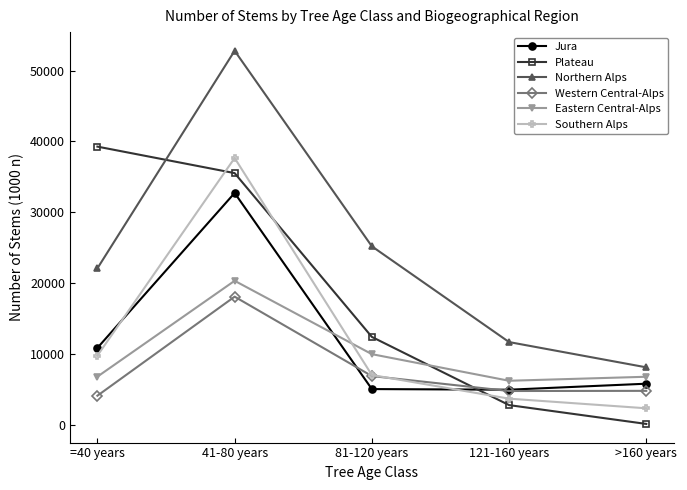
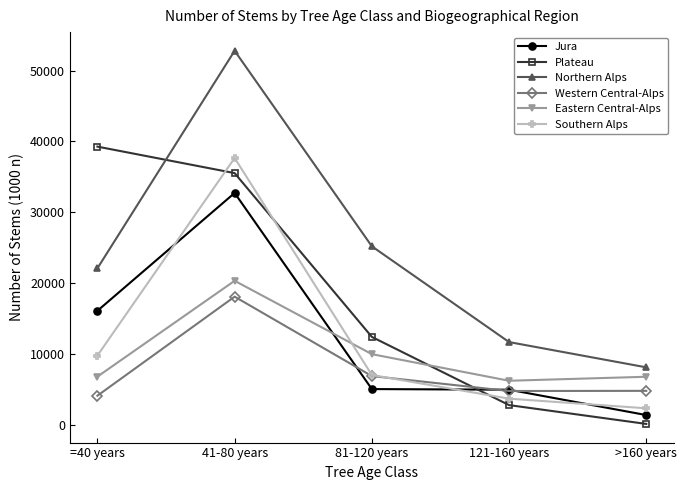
  {
    "Jura": {
-     "=40 years": 11000,
+     "=40 years": 16000,
      "41-80 years": 33000,
      "81-120 years": 5000,
-     ">160 years": 6000
+     ">160 years": 1000
    }
  }
